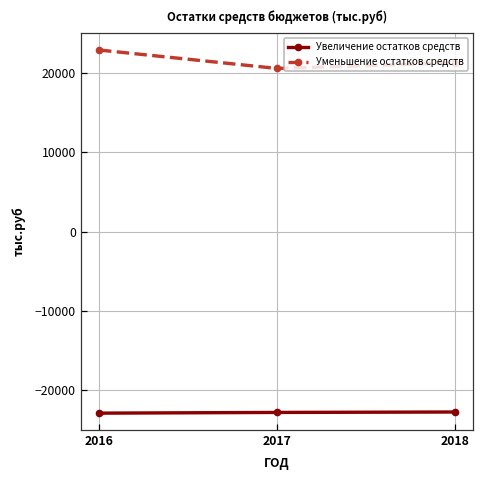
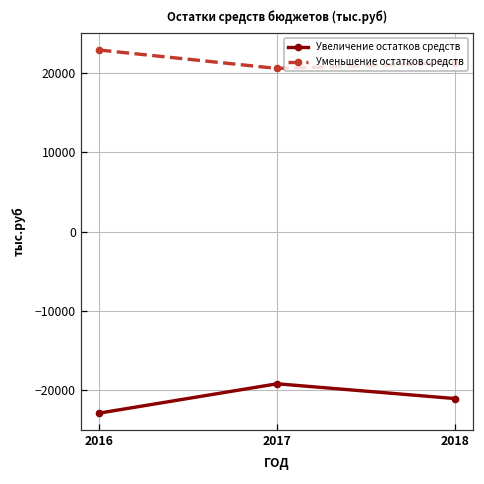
  {
    "Увеличение остатков средств": {
      "2016": -23000,
-     "2017": -23000,
-     "2018": -23000
+     "2017": -19000,
+     "2018": -21000
    },
    "Уменьшение остатков средств": {
      "2016": 23000,
      "2017": 21000
    }
  }
